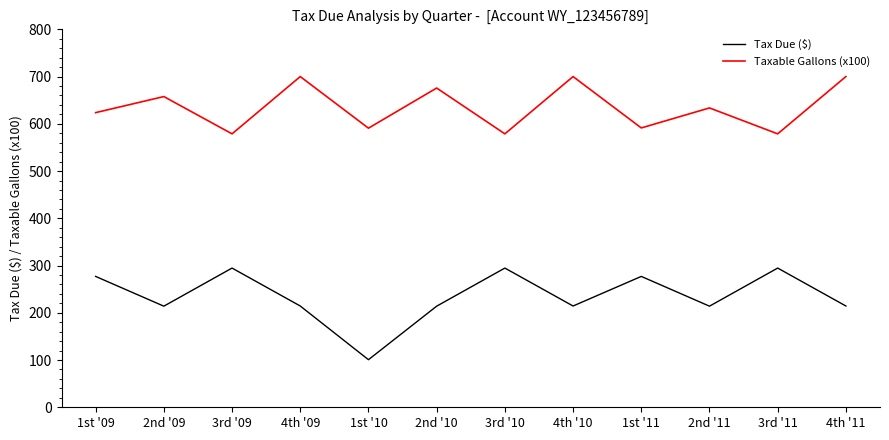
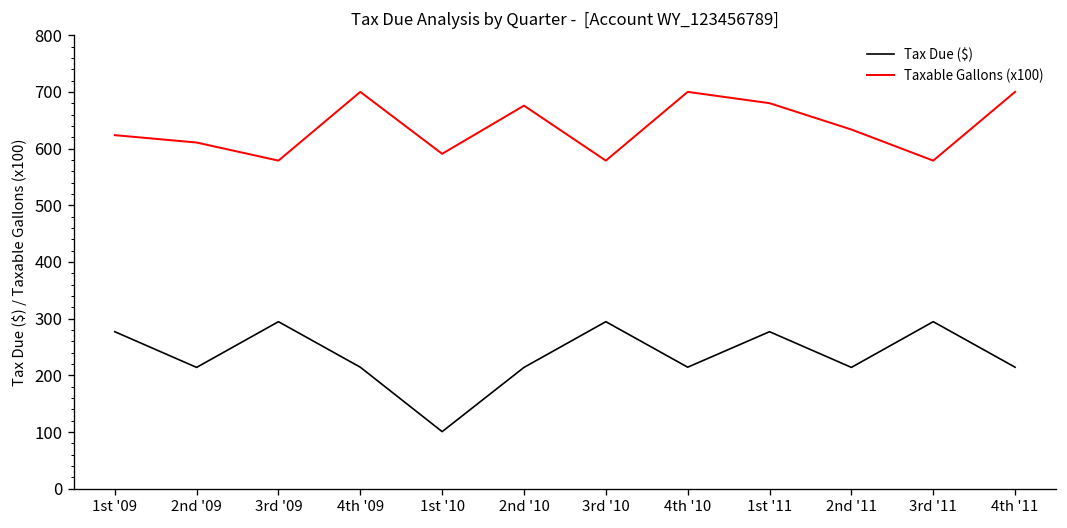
  {
    "Tax Due ($)": {
      "1st '09": 280,
      "2nd '09": 210,
      "3rd '09": 290,
      "4th '09": 210,
      "1st '10": 100,
      "2nd '10": 210,
      "3rd '10": 290,
      "4th '10": 210,
      "1st '11": 280,
      "2nd '11": 210,
      "3rd '11": 290,
      "4th '11": 210
    },
    "Taxable Gallons (x100)": {
      "1st '09": 620,
-     "2nd '09": 660,
+     "2nd '09": 610,
      "3rd '09": 580,
      "4th '09": 700,
      "1st '10": 590,
      "2nd '10": 680,
      "3rd '10": 580,
      "4th '10": 700,
-     "1st '11": 590,
+     "1st '11": 680,
      "2nd '11": 630,
      "3rd '11": 580,
      "4th '11": 700
    }
  }
